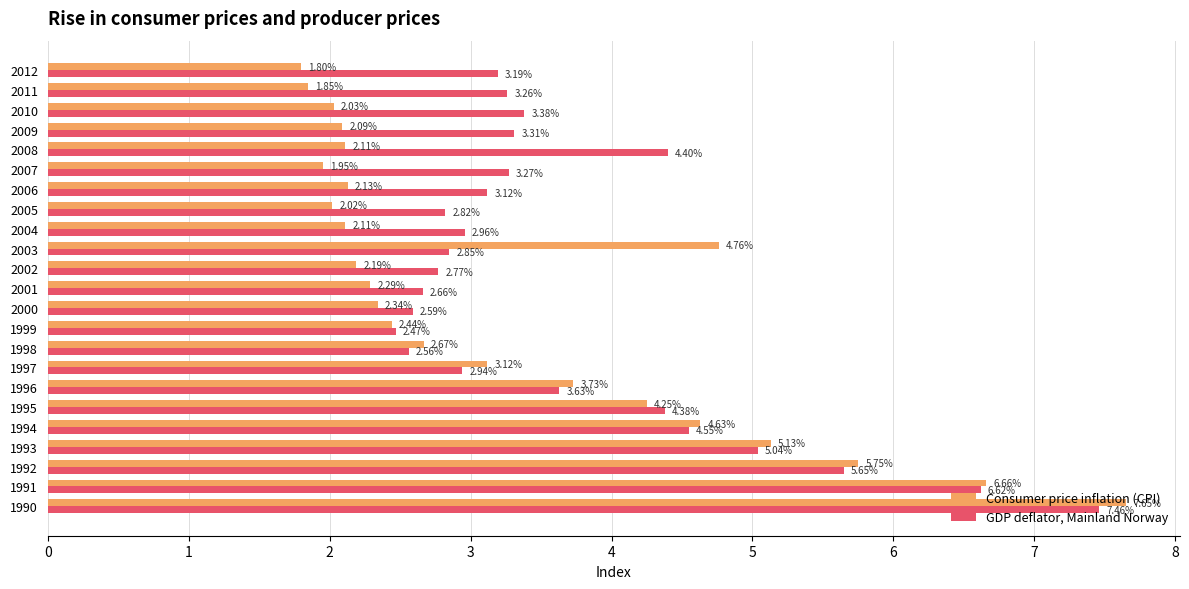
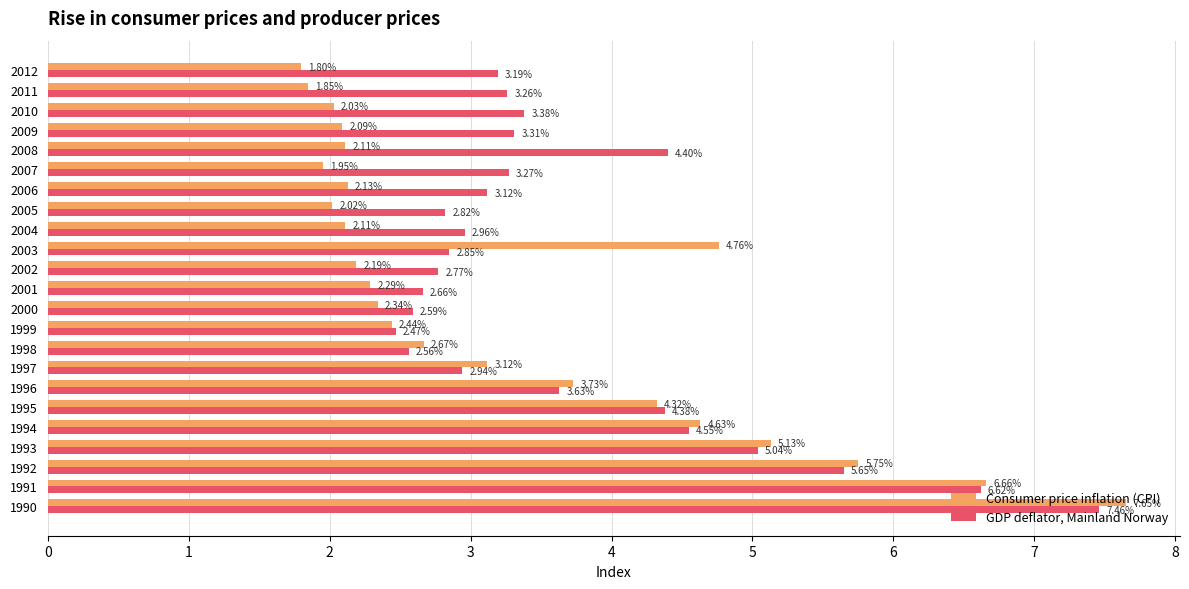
  {
    "Consumer price inflation (CPI)": {
      "2012": "1.80%",
      "2011": "1.85%",
      "2010": "2.03%",
      "2009": "2.09%",
      "2008": "2.11%",
      "2007": "1.95%",
      "2006": "2.13%",
      "2005": "2.02%",
      "2004": "2.11%",
      "2003": "4.76%",
      "2002": "2.19%",
      "2001": "2.29%",
      "2000": "2.34%",
      "1998": "2.67%",
      "1997": "3.12%",
-     "1995": "4.25%",
+     "1995": "4.32%",
      "1990": "7.65%"
    },
    "GDP deflator, Mainland Norway": {
      "2012": "3.19%",
      "2011": "3.26%",
      "2010": "3.38%",
      "2009": "3.31%",
      "2008": "4.40%",
      "2007": "3.27%",
      "2006": "3.12%",
      "2005": "2.82%",
      "2004": "2.96%",
      "2003": "2.85%",
      "2002": "2.77%",
      "2001": "2.66%",
      "2000": "2.59%",
      "1998": "2.56%",
      "1997": "2.94%",
      "1990": "7.46%"
    }
  }
